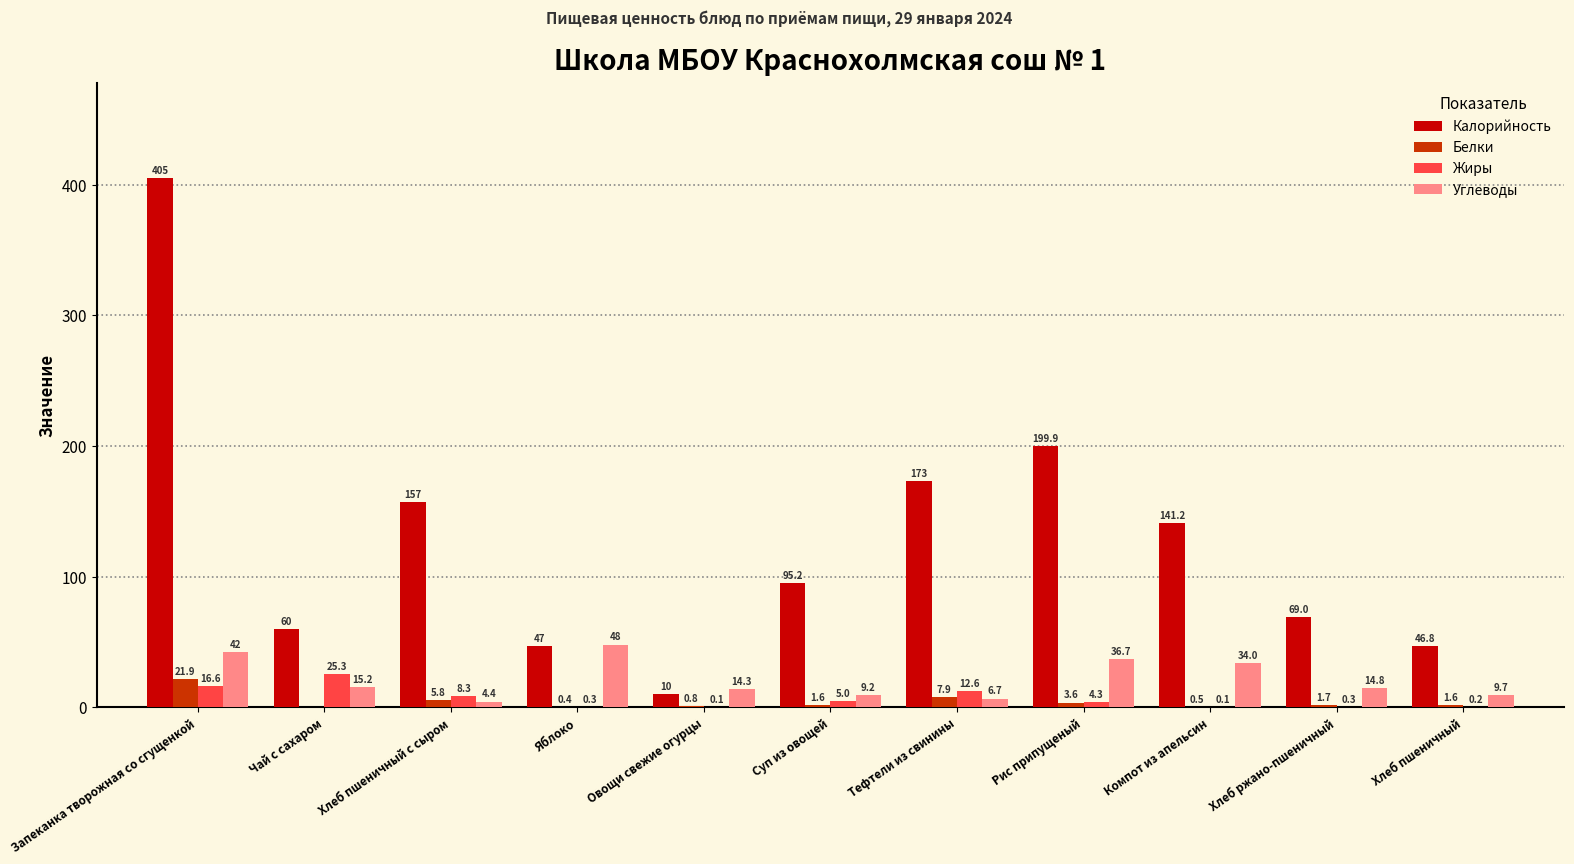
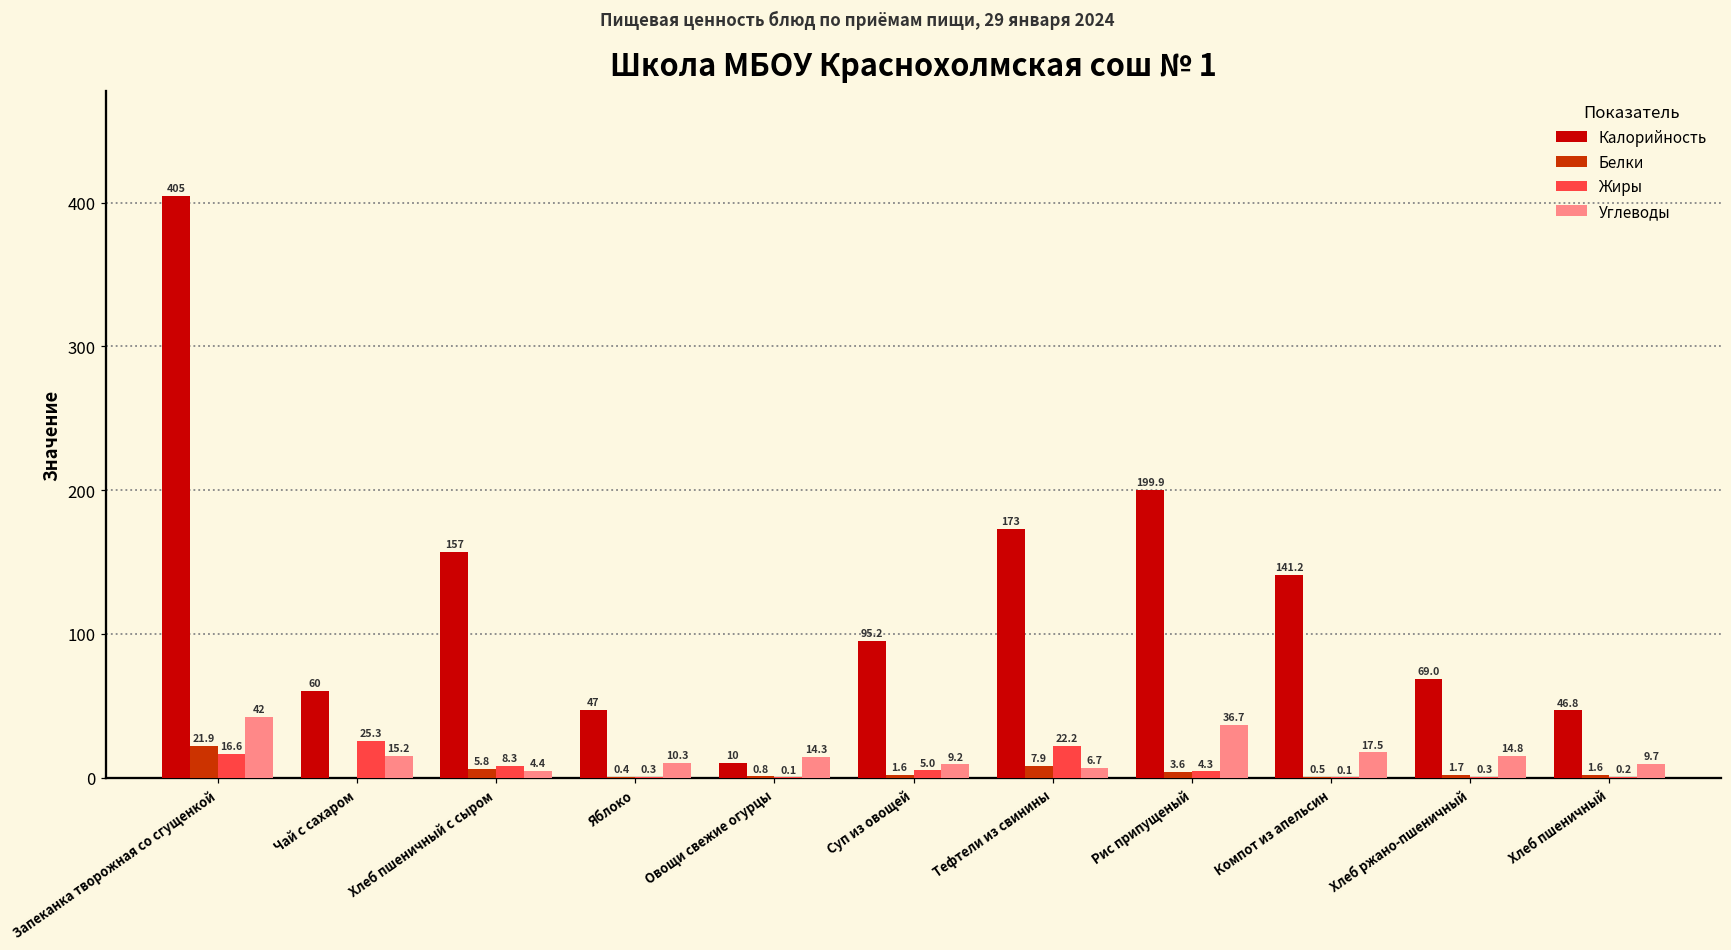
  {
    "Жиры": {
      "Запеканка творожная со сгущенкой": 16.6,
      "Чай с сахаром": 25.3,
      "Хлеб пшеничный с сыром": 8.3,
      "Яблоко": 0.3,
      "Овощи свежие огурцы": 0.1,
      "Суп из овощей": 5.0,
-     "Тефтели из свинины": 12.6,
+     "Тефтели из свинины": 22.2,
      "Рис припущеный": 4.3,
      "Компот из апельсин": 0.1,
      "Хлеб ржано-пшеничный": 0.3,
      "Хлеб пшеничный": 0.2
    },
    "Углеводы": {
      "Запеканка творожная со сгущенкой": 42,
      "Чай с сахаром": 15.2,
      "Хлеб пшеничный с сыром": 4.4,
-     "Яблоко": 48,
+     "Яблоко": 10.3,
      "Овощи свежие огурцы": 14.3,
      "Суп из овощей": 9.2,
      "Тефтели из свинины": 6.7,
      "Рис припущеный": 36.7,
-     "Компот из апельсин": 34.0,
+     "Компот из апельсин": 17.5,
      "Хлеб ржано-пшеничный": 14.8,
      "Хлеб пшеничный": 9.7
    }
  }
